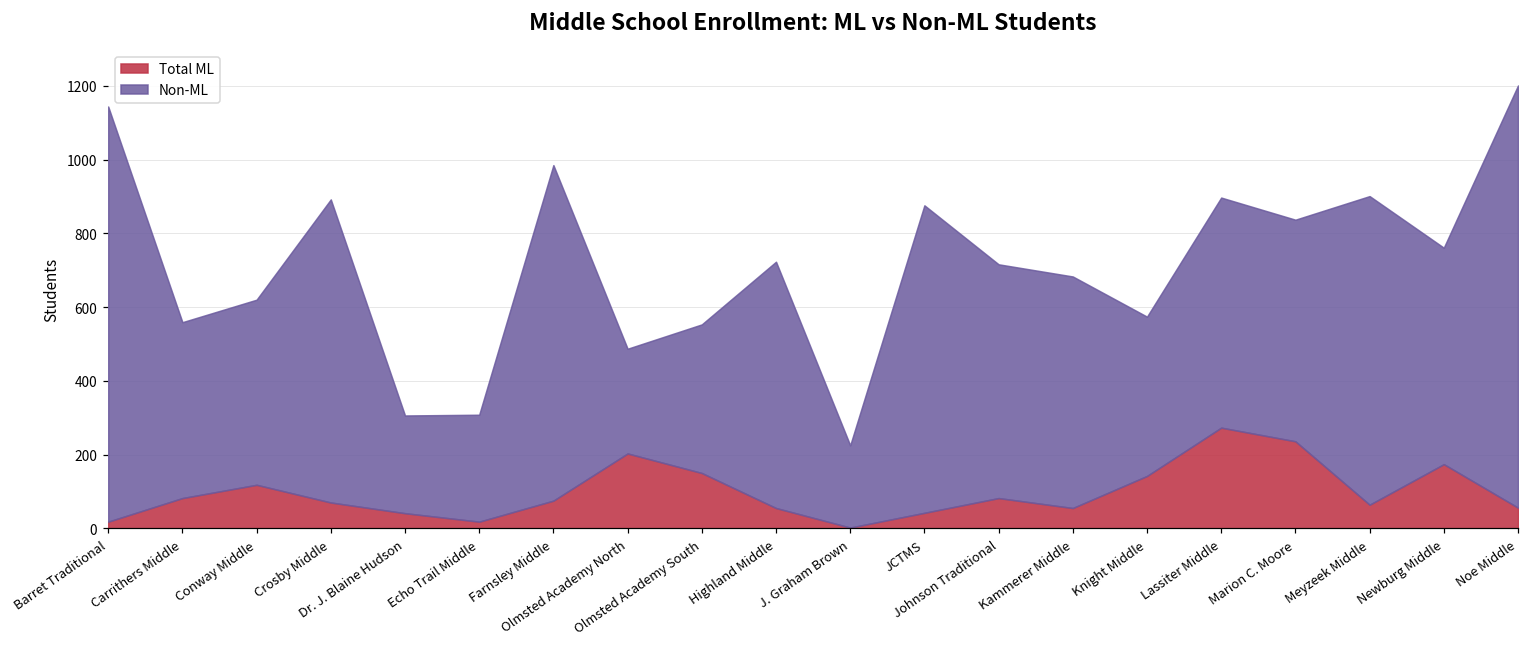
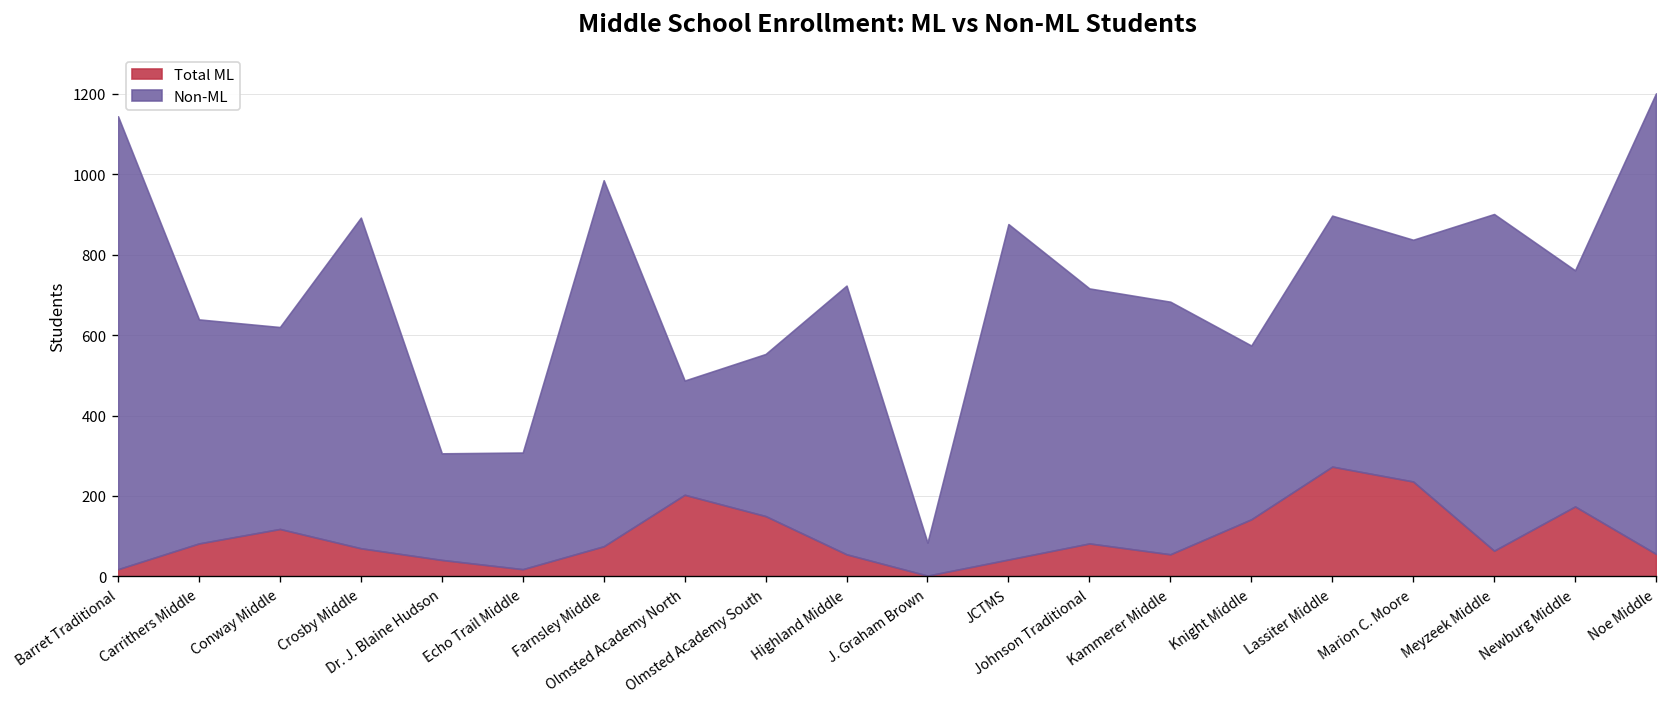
  {
    "Total ML": {
      "Barret Traditional": 20,
      "Carrithers Middle": 80,
      "Conway Middle": 120,
      "Crosby Middle": 70,
      "Dr. J. Blaine Hudson": 40,
      "Echo Trail Middle": 20,
      "Farnsley Middle": 80,
      "Olmsted Academy North": 200,
      "Olmsted Academy South": 150,
      "Highland Middle": 60,
      "JCTMS": 40,
      "Johnson Traditional": 80,
      "Kammerer Middle": 60,
      "Knight Middle": 140,
      "Lassiter Middle": 270,
      "Marion C. Moore": 240,
      "Meyzeek Middle": 60,
      "Newburg Middle": 170,
      "Noe Middle": 60
    },
    "Non-ML": {
      "Barret Traditional": 1130,
-     "Carrithers Middle": 480,
+     "Carrithers Middle": 560,
      "Conway Middle": 500,
      "Crosby Middle": 820,
      "Dr. J. Blaine Hudson": 270,
      "Echo Trail Middle": 290,
      "Farnsley Middle": 910,
      "Olmsted Academy North": 280,
      "Olmsted Academy South": 400,
      "Highland Middle": 670,
-     "J. Graham Brown": 220,
+     "J. Graham Brown": 80,
      "JCTMS": 830,
      "Johnson Traditional": 630,
      "Kammerer Middle": 630,
      "Knight Middle": 430,
      "Lassiter Middle": 620,
      "Marion C. Moore": 600,
      "Meyzeek Middle": 840,
      "Newburg Middle": 590,
      "Noe Middle": 1150
    }
  }
